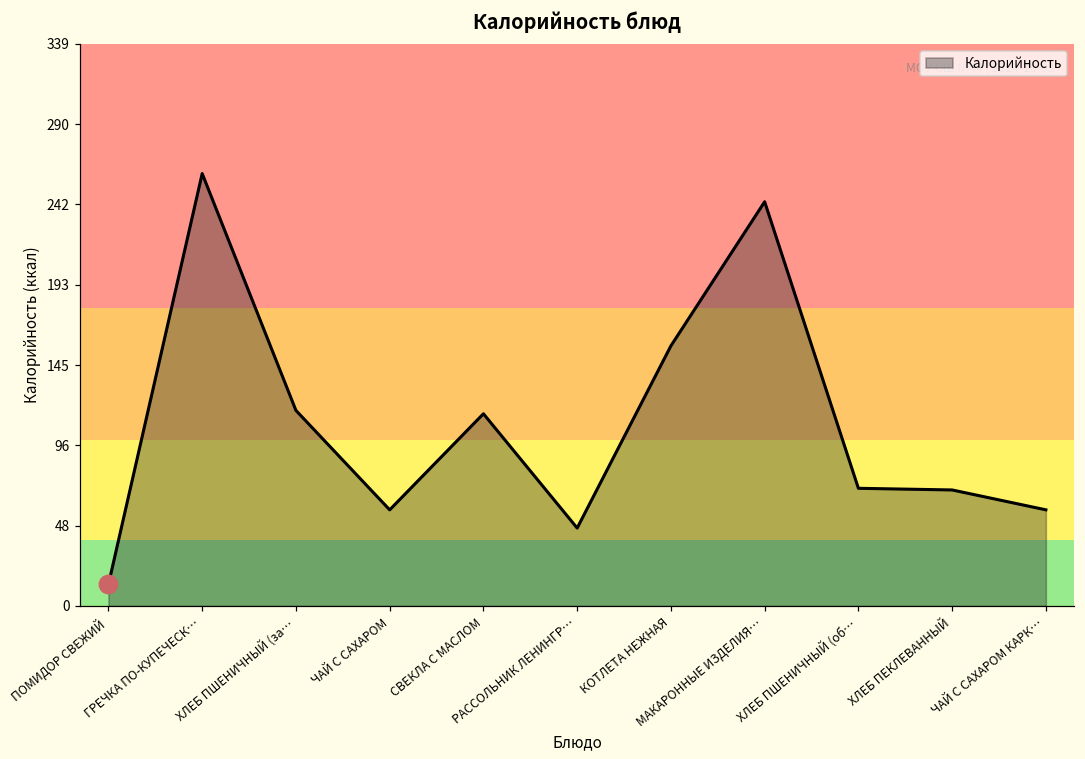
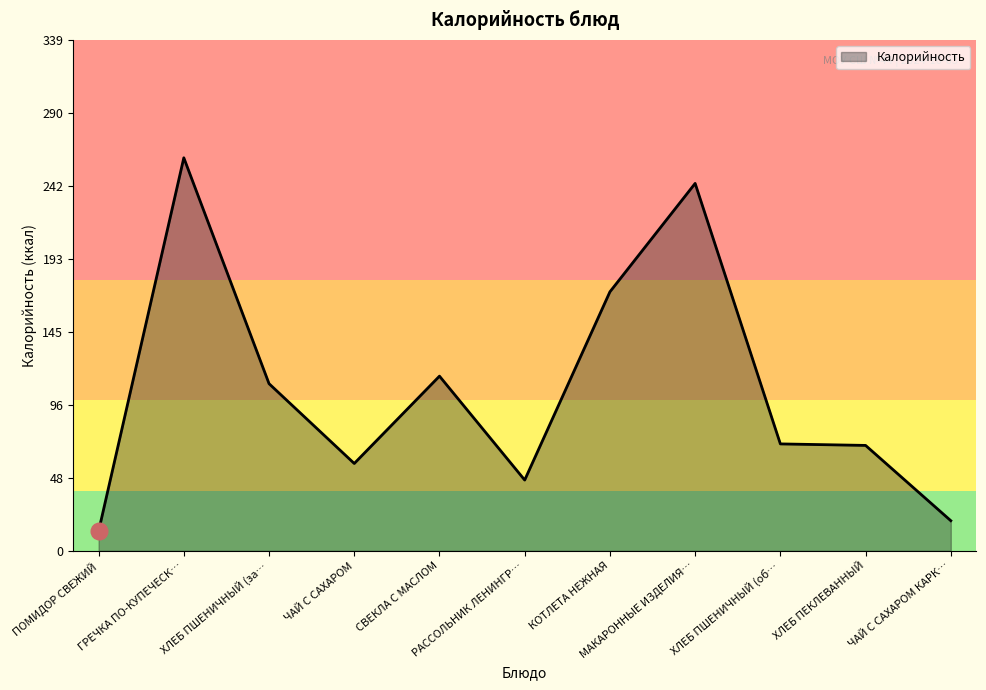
  {
    "Калорийность": {
      "ГРЕЧКА ПО-КУПЕЧЕСК…": 261,
-     "ХЛЕБ ПШЕНИЧНЫЙ (за…": 118,
+     "ХЛЕБ ПШЕНИЧНЫЙ (за…": 111,
      "ЧАЙ С САХАРОМ": 58,
      "СВЕКЛА С МАСЛОМ": 116,
      "РАССОЛЬНИК ЛЕНИНГР…": 47,
-     "КОТЛЕТА НЕЖНАЯ": 157,
+     "КОТЛЕТА НЕЖНАЯ": 172,
      "МАКАРОННЫЕ ИЗДЕЛИЯ…": 244,
      "ХЛЕБ ПШЕНИЧНЫЙ (об…": 71,
      "ХЛЕБ ПЕКЛЕВАННЫЙ": 70,
-     "ЧАЙ С САХАРОМ КАРК…": 58
+     "ЧАЙ С САХАРОМ КАРК…": 20
    }
  }
